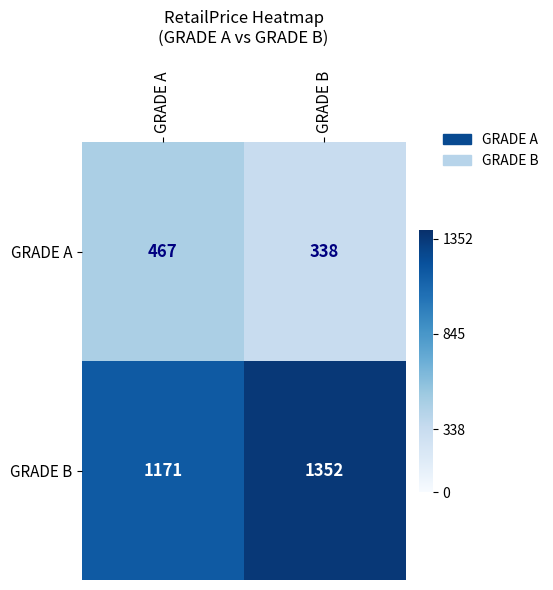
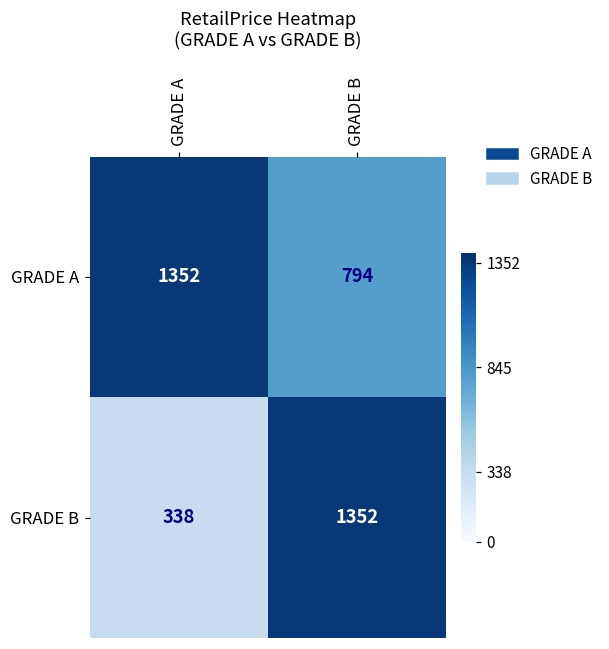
  {
    "GRADE A": {
-     "GRADE A": 467,
-     "GRADE B": 338
+     "GRADE A": 1352,
+     "GRADE B": 794
    },
    "GRADE B": {
-     "GRADE A": 1171,
+     "GRADE A": 338,
      "GRADE B": 1352
    }
  }
